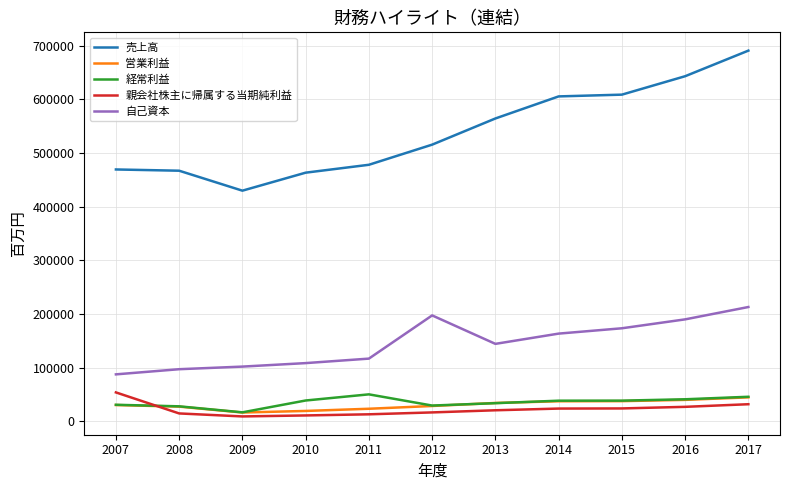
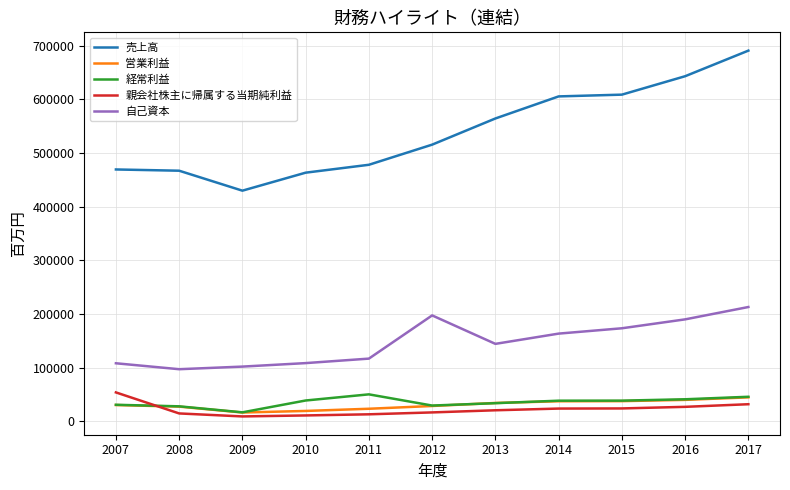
  {
    "売上高": {
      "2007": 470000,
      "2008": 470000,
      "2009": 430000,
      "2010": 460000,
      "2011": 480000,
      "2012": 520000,
      "2013": 560000,
      "2014": 610000,
      "2015": 610000,
      "2016": 640000,
      "2017": 690000
    },
    "営業利益": {
      "2010": 20000,
      "2011": 20000
    },
    "経常利益": {
      "2010": 40000,
      "2011": 50000
    },
    "親会社株主に帰属する当期純利益": {
      "2007": 50000,
      "2008": 10000,
      "2009": 10000,
      "2010": 10000,
      "2011": 10000,
      "2012": 20000,
      "2013": 20000,
      "2014": 20000,
      "2015": 20000,
      "2016": 30000,
      "2017": 30000
    },
    "自己資本": {
-     "2007": 90000,
+     "2007": 110000,
      "2008": 100000,
      "2009": 100000,
      "2010": 110000,
      "2011": 120000,
      "2012": 200000,
      "2013": 140000,
      "2014": 160000,
      "2015": 170000,
      "2016": 190000,
      "2017": 210000
    }
  }
